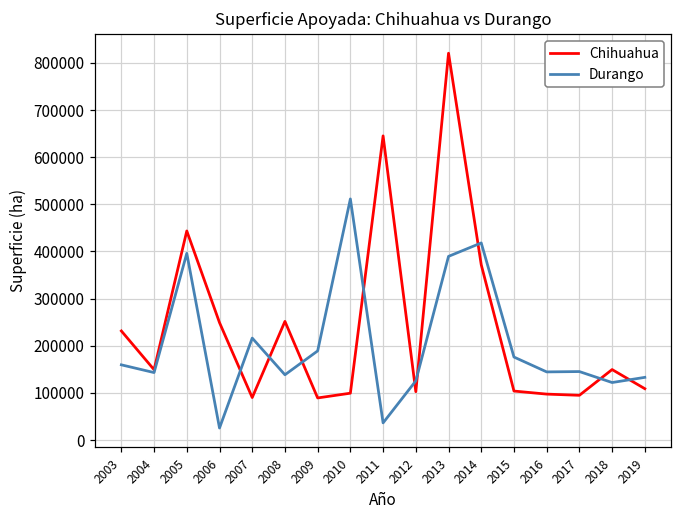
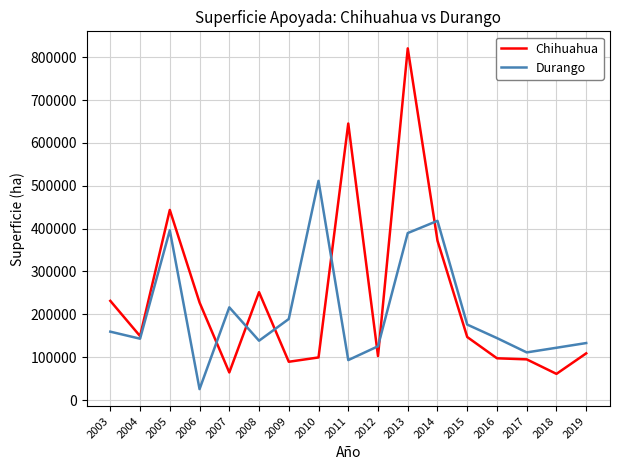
  {
    "Chihuahua": {
      "2003": 230000,
      "2004": 150000,
      "2005": 440000,
-     "2006": 250000,
-     "2007": 90000,
+     "2006": 230000,
+     "2007": 60000,
      "2008": 250000,
      "2009": 90000,
      "2010": 100000,
      "2011": 650000,
      "2012": 100000,
      "2013": 820000,
      "2014": 370000,
-     "2015": 100000,
+     "2015": 150000,
      "2016": 100000,
      "2017": 90000,
-     "2018": 150000,
+     "2018": 60000,
      "2019": 110000
    },
    "Durango": {
      "2003": 160000,
      "2004": 140000,
      "2005": 400000,
      "2006": 30000,
      "2007": 220000,
      "2008": 140000,
      "2009": 190000,
      "2010": 510000,
-     "2011": 40000,
+     "2011": 90000,
      "2012": 130000,
      "2013": 390000,
      "2014": 420000,
      "2015": 180000,
      "2016": 140000,
-     "2017": 150000,
+     "2017": 110000,
      "2018": 120000,
      "2019": 130000
    }
  }
